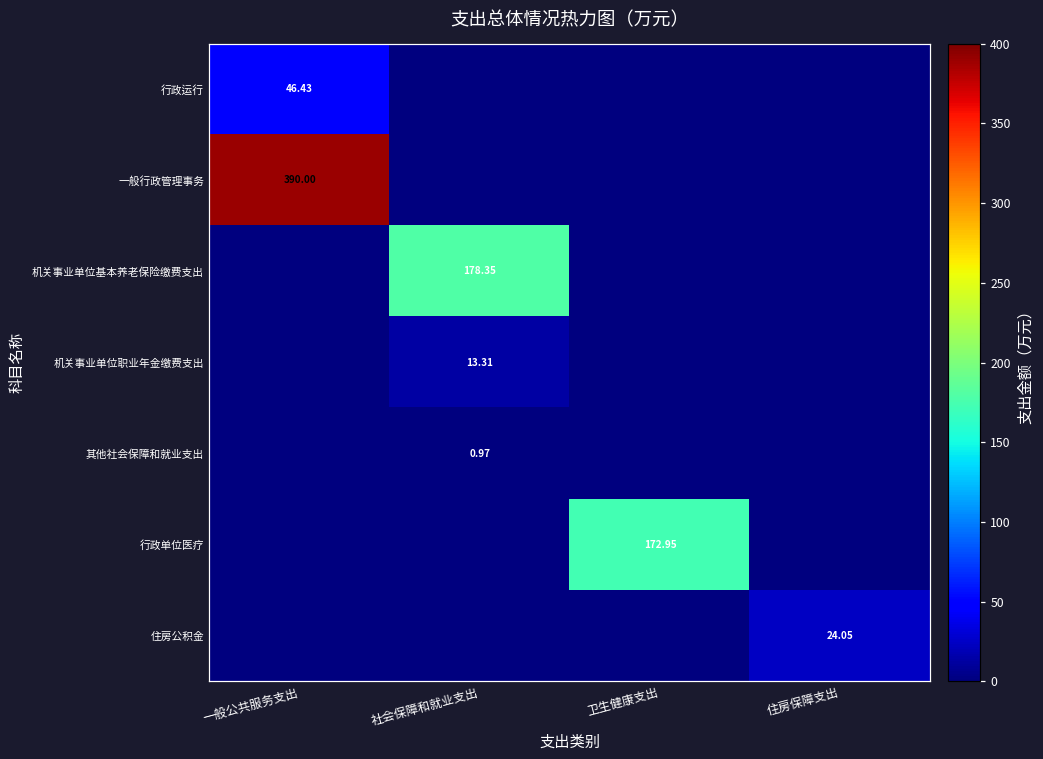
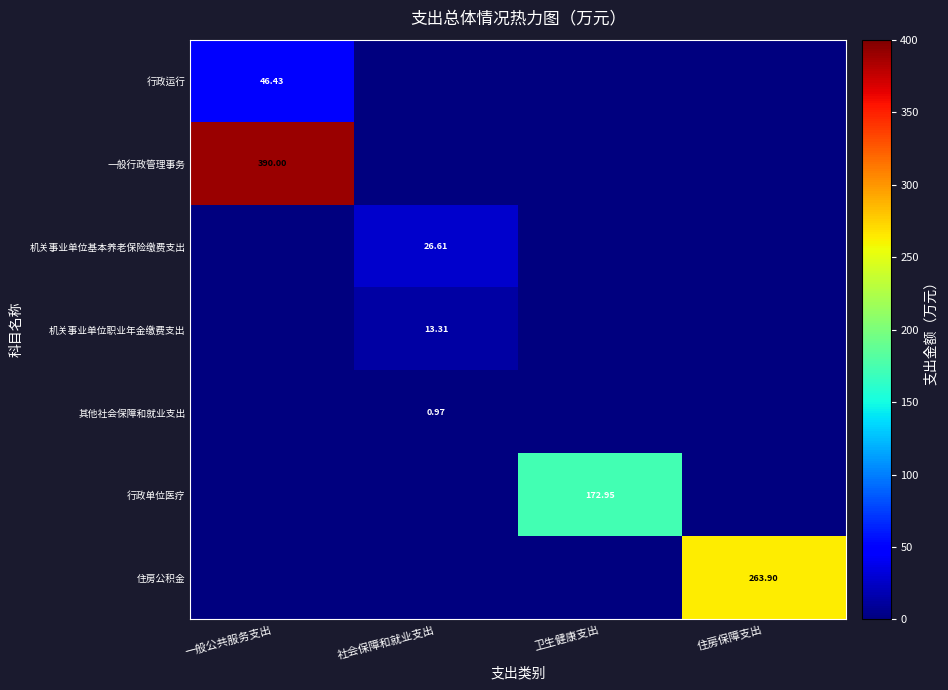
  {
    "行政运行": {
      "一般公共服务支出": 46.43
    },
    "一般行政管理事务": {
      "一般公共服务支出": 390.00
    },
    "机关事业单位基本养老保险缴费支出": {
-     "社会保障和就业支出": 178.35
+     "社会保障和就业支出": 26.61
    },
    "机关事业单位职业年金缴费支出": {
      "社会保障和就业支出": 13.31
    },
    "其他社会保障和就业支出": {
      "社会保障和就业支出": 0.97
    },
    "行政单位医疗": {
      "卫生健康支出": 172.95
    },
    "住房公积金": {
-     "住房保障支出": 24.05
+     "住房保障支出": 263.90
    }
  }
